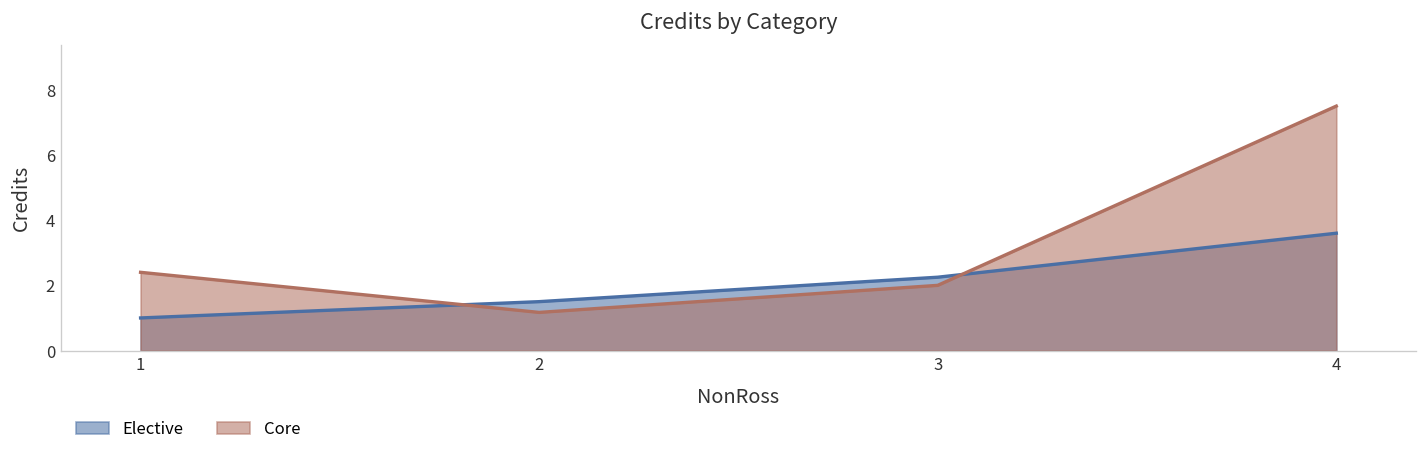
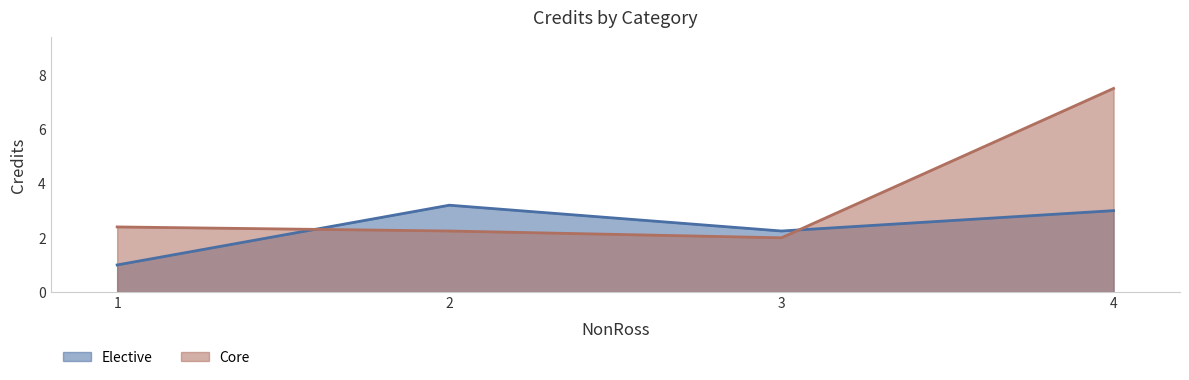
  {
    "Elective": {
      "1": 1.0,
-     "2": 1.5,
+     "2": 3.2,
      "3": 2.3,
-     "4": 3.6
+     "4": 3.0
    },
    "Core": {
      "1": 2.4,
-     "2": 1.2,
+     "2": 2.3,
      "3": 2.0,
      "4": 7.5
    }
  }
